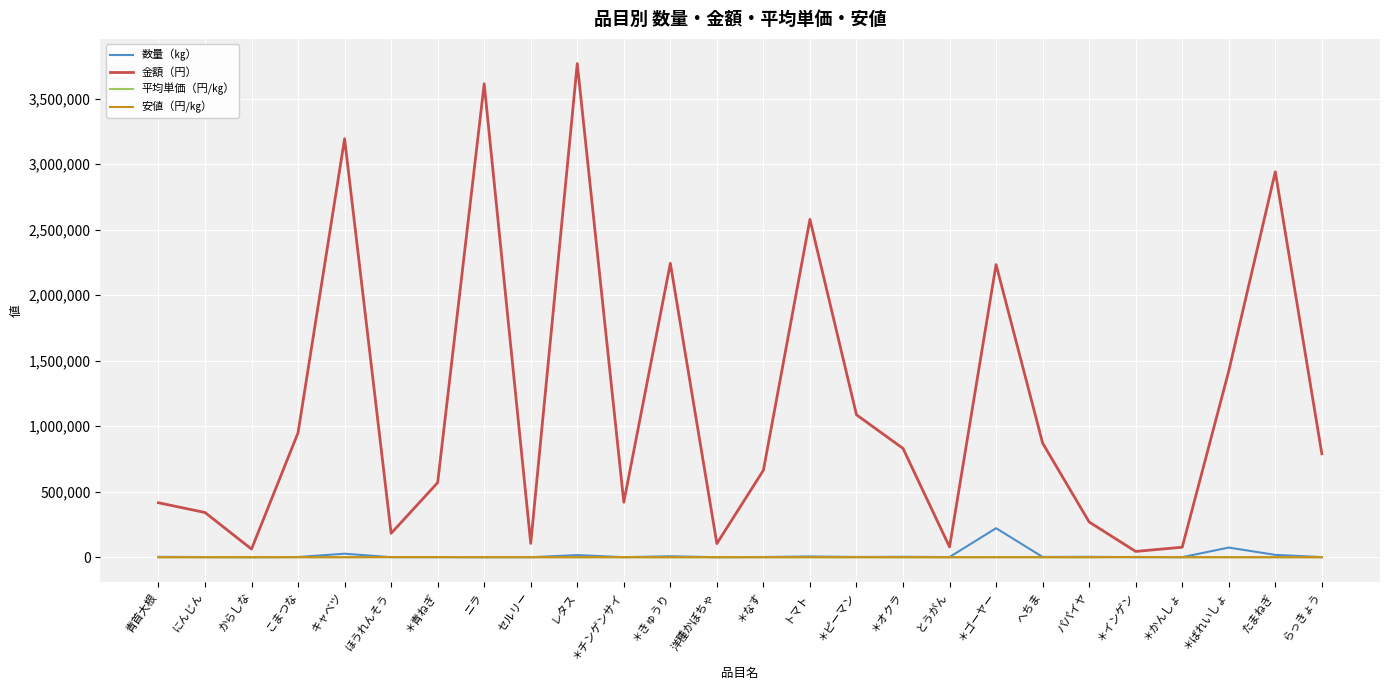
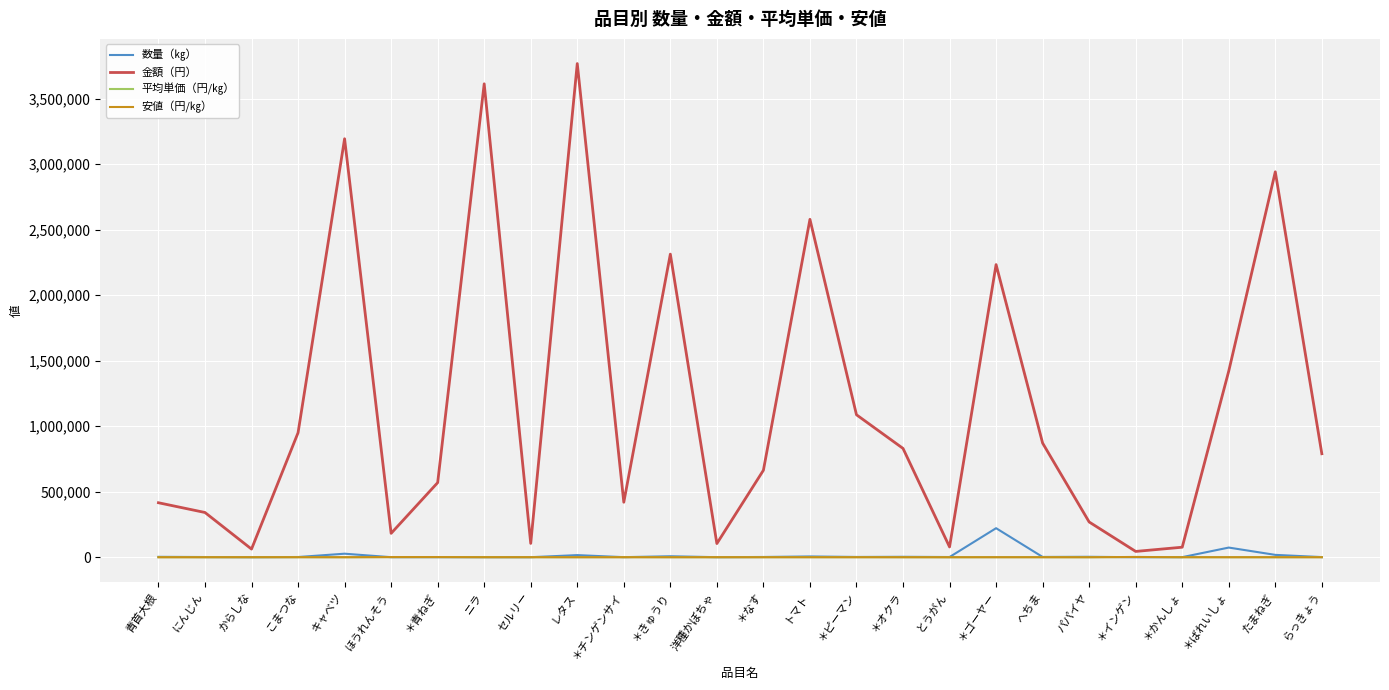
  {
    "数量（㎏）": {
      "キャベツ": "30,000",
      "＊ゴーヤー": "220,000",
      "＊ばれいしょ": "70,000"
    },
    "金額（円）": {
      "青首大根": "420,000",
      "にんじん": "340,000",
      "からしな": "60,000",
      "こまつな": "950,000",
      "キャベツ": "3,190,000",
      "ほうれんそう": "180,000",
      "＊青ねぎ": "570,000",
      "ニラ": "3,610,000",
      "セルリー": "110,000",
      "レタス": "3,770,000",
      "＊チンゲンサイ": "420,000",
-     "＊きゅうり": "2,240,000",
+     "＊きゅうり": "2,310,000",
      "洋種かぼちゃ": "100,000",
      "＊なす": "660,000",
      "トマト": "2,580,000",
      "＊ピーマン": "1,090,000",
      "＊オクラ": "830,000",
      "とうがん": "80,000",
      "＊ゴーヤー": "2,230,000",
      "へちま": "870,000",
      "パパイヤ": "270,000",
      "＊インゲン": "40,000",
      "＊かんしょ": "80,000",
      "＊ばれいしょ": "1,420,000",
      "たまねぎ": "2,940,000",
      "らっきょう": "790,000"
    },
    "安値（円/㎏）": {
      "キャベツ": "0",
      "＊ゴーヤー": "0",
      "＊ばれいしょ": "0"
    }
  }
